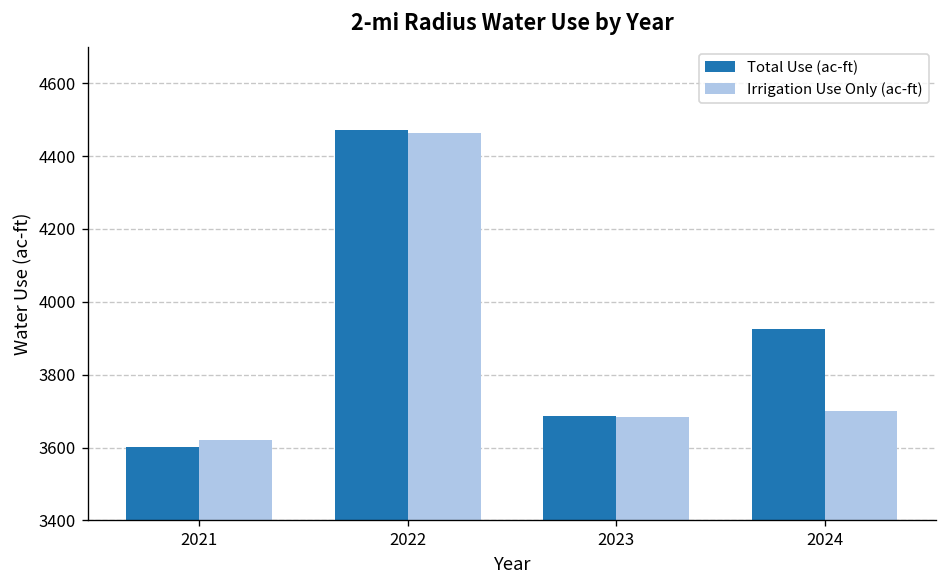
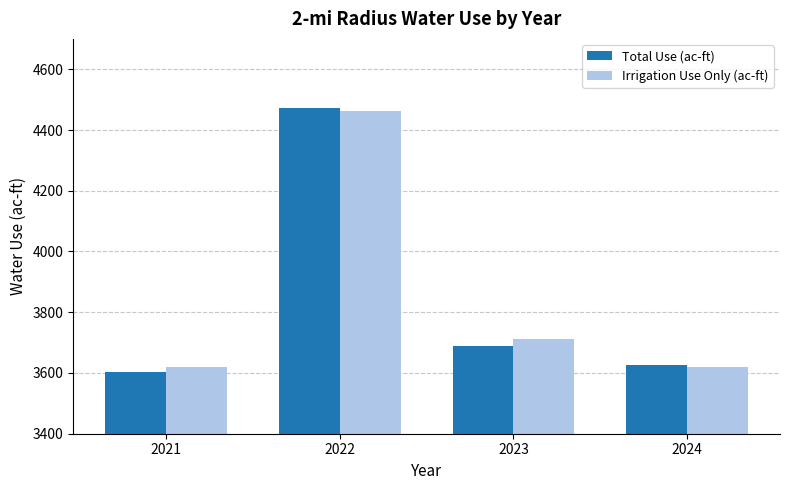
  {
    "Total Use (ac-ft)": {
      "2021": 3600,
      "2022": 4470,
      "2023": 3690,
-     "2024": 3930
+     "2024": 3630
    },
    "Irrigation Use Only (ac-ft)": {
      "2021": 3620,
      "2022": 4460,
-     "2023": 3680,
-     "2024": 3700
+     "2023": 3710,
+     "2024": 3620
    }
  }
